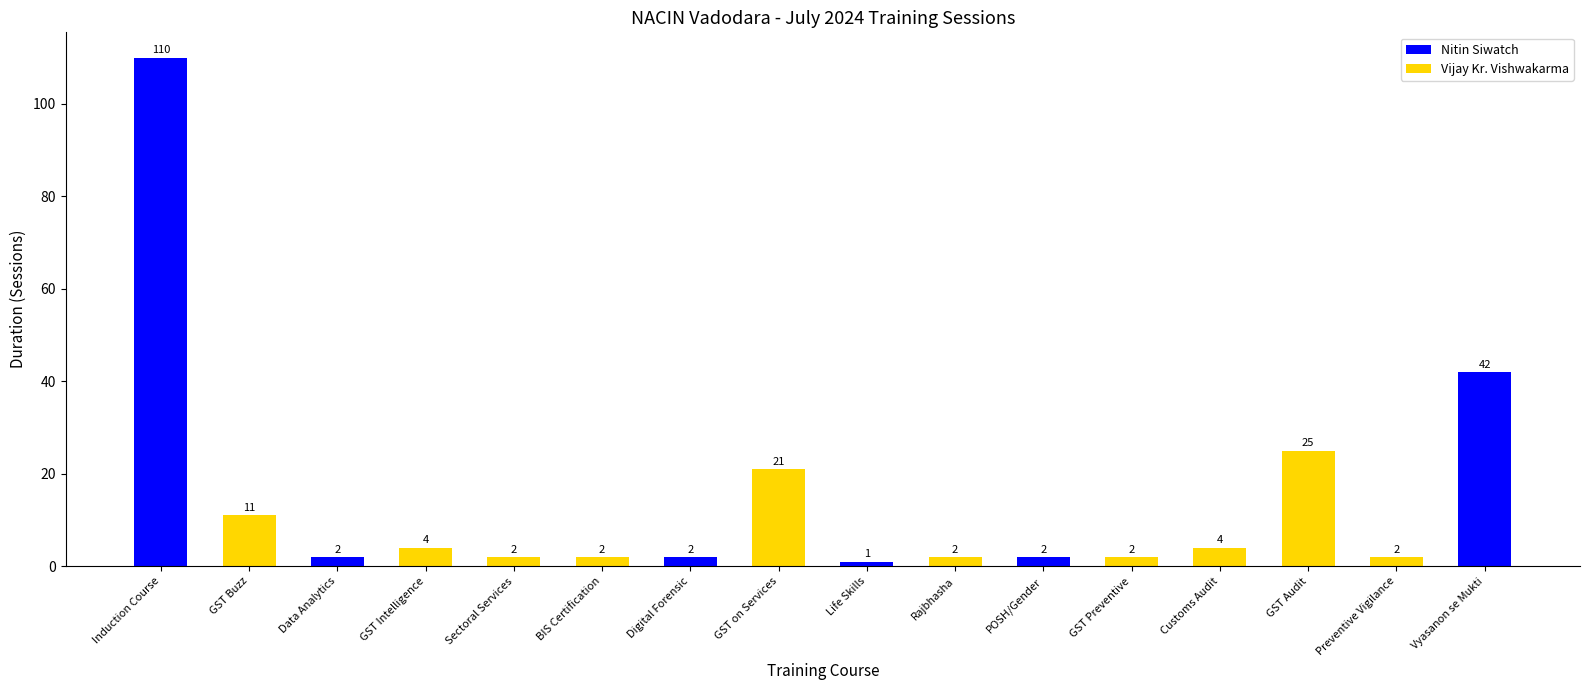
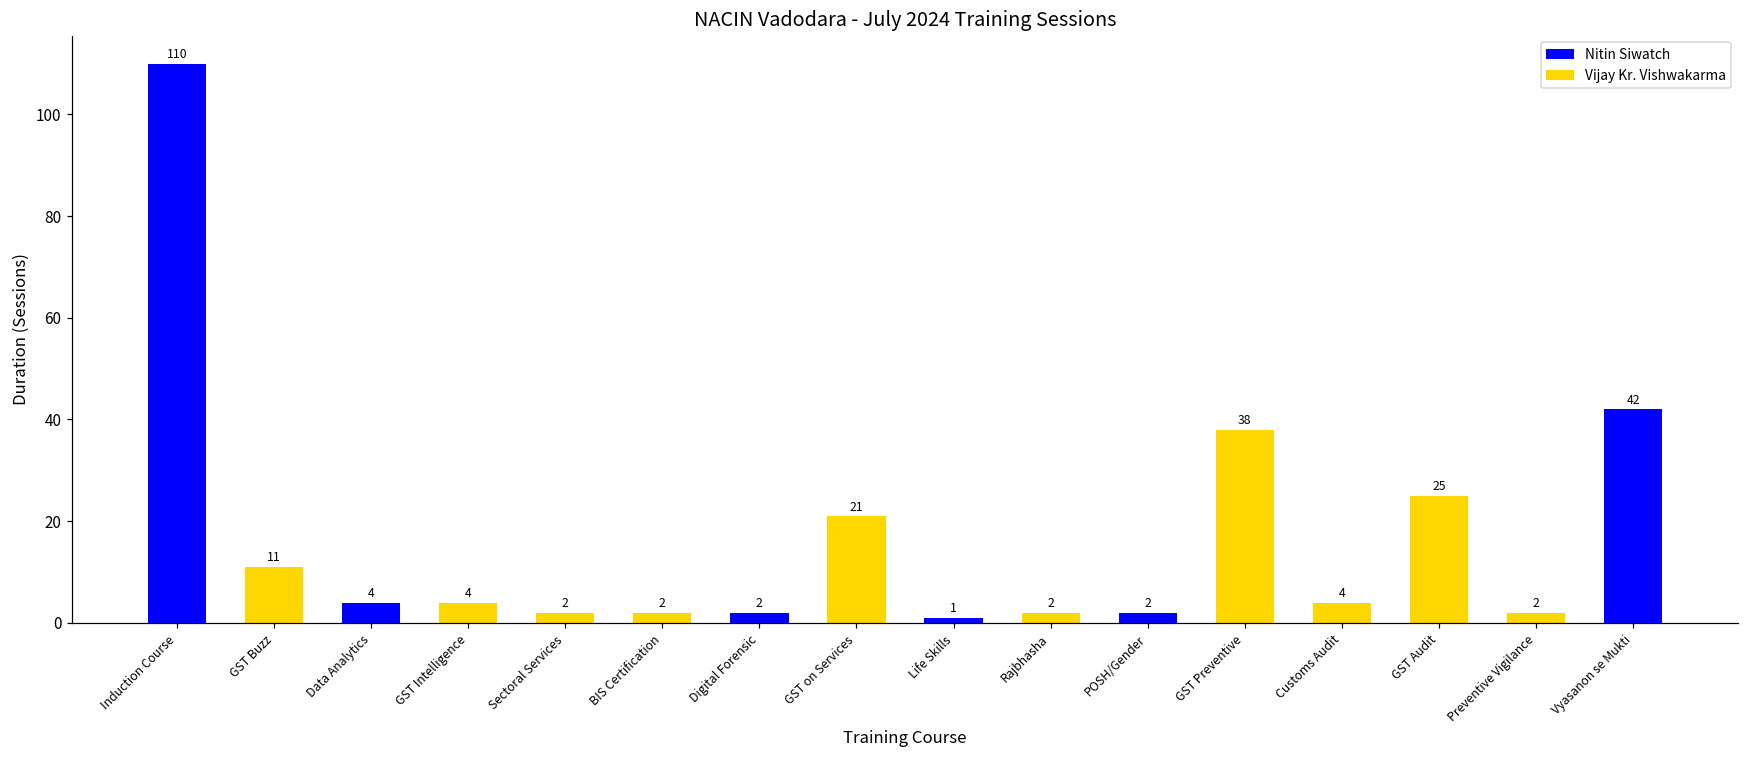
  {
    "Nitin Siwatch": {
      "Induction Course": 110,
-     "Data Analytics": 2,
+     "Data Analytics": 4,
      "Digital Forensic": 2,
      "Life Skills": 1,
      "POSH/Gender": 2,
      "Vyasanon se Mukti": 42
    },
    "Vijay Kr. Vishwakarma": {
      "GST Buzz": 11,
      "GST Intelligence": 4,
      "Sectoral Services": 2,
      "BIS Certification": 2,
      "GST on Services": 21,
      "Rajbhasha": 2,
-     "GST Preventive": 2,
+     "GST Preventive": 38,
      "Customs Audit": 4,
      "GST Audit": 25,
      "Preventive Vigilance": 2
    }
  }
